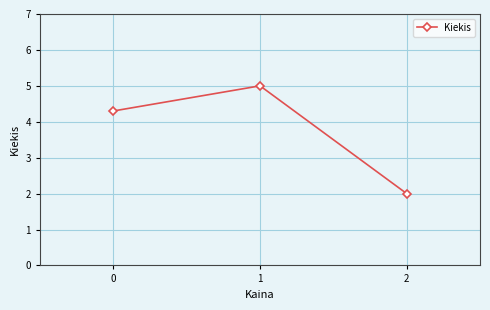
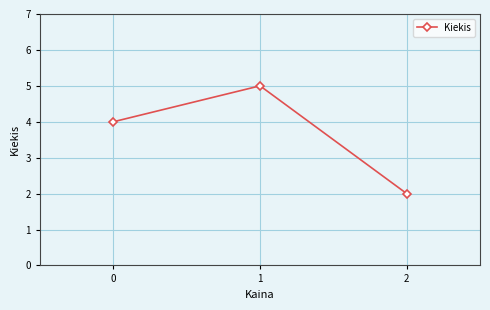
  {
-   "0": 4.3,
+   "0": 4.0,
    "1": 5.0,
    "2": 2.0
  }
